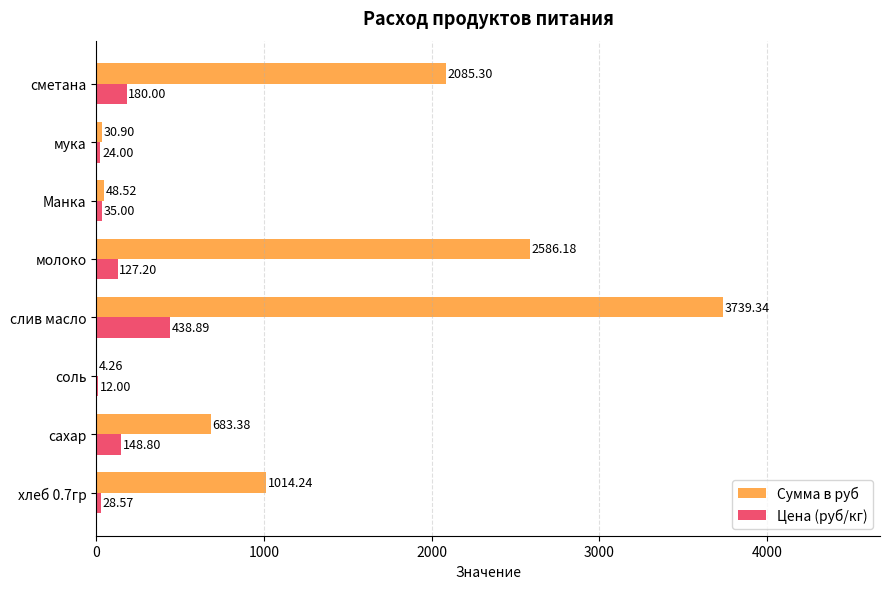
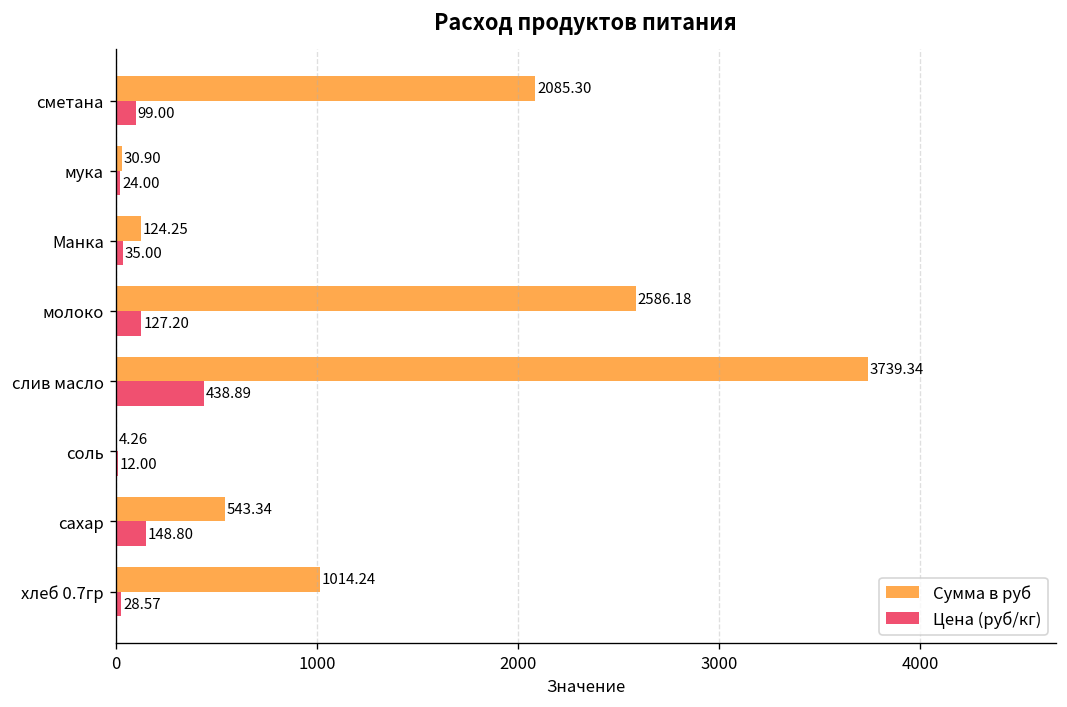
  {
    "Сумма в руб": {
      "сметана": 2085.30,
      "мука": 30.90,
-     "Манка": 48.52,
+     "Манка": 124.25,
      "молоко": 2586.18,
      "слив масло": 3739.34,
      "соль": 4.26,
-     "сахар": 683.38,
+     "сахар": 543.34,
      "хлеб 0.7гр": 1014.24
    },
    "Цена (руб/кг)": {
-     "сметана": 180.00,
+     "сметана": 99.00,
      "мука": 24.00,
      "Манка": 35.00,
      "молоко": 127.20,
      "слив масло": 438.89,
      "соль": 12.00,
      "сахар": 148.80,
      "хлеб 0.7гр": 28.57
    }
  }
